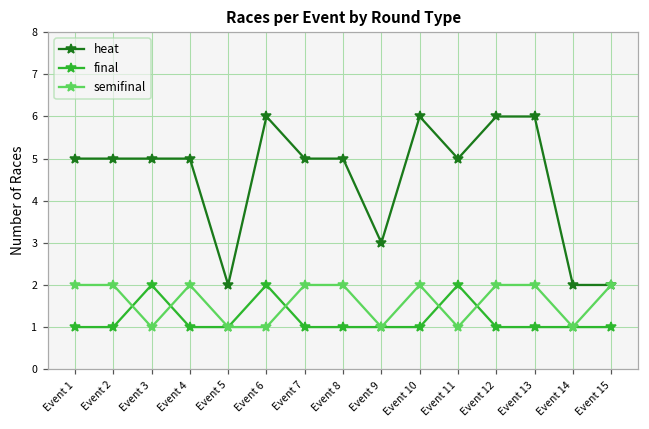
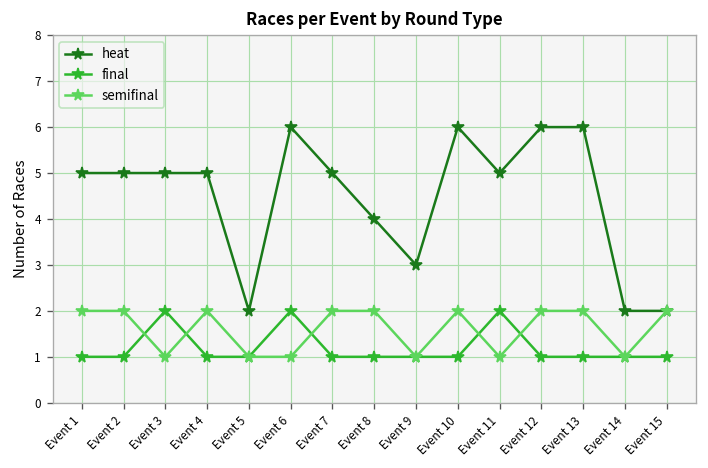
  {
    "heat": {
      "Event 1": 5,
      "Event 2": 5,
      "Event 3": 5,
      "Event 4": 5,
      "Event 5": 2,
      "Event 6": 6,
      "Event 7": 5,
-     "Event 8": 5,
+     "Event 8": 4,
      "Event 9": 3,
      "Event 10": 6,
      "Event 11": 5,
      "Event 12": 6,
      "Event 13": 6,
      "Event 14": 2
    },
    "final": {
      "Event 1": 1,
      "Event 2": 1,
      "Event 3": 2,
      "Event 4": 1,
      "Event 6": 2,
      "Event 7": 1,
      "Event 8": 1,
      "Event 10": 1,
      "Event 11": 2,
      "Event 12": 1,
      "Event 13": 1,
      "Event 15": 1
    },
    "semifinal": {
      "Event 1": 2,
      "Event 2": 2,
      "Event 3": 1,
      "Event 4": 2,
      "Event 6": 1,
      "Event 7": 2,
      "Event 8": 2,
      "Event 10": 2,
      "Event 11": 1,
      "Event 12": 2,
      "Event 13": 2
    }
  }
